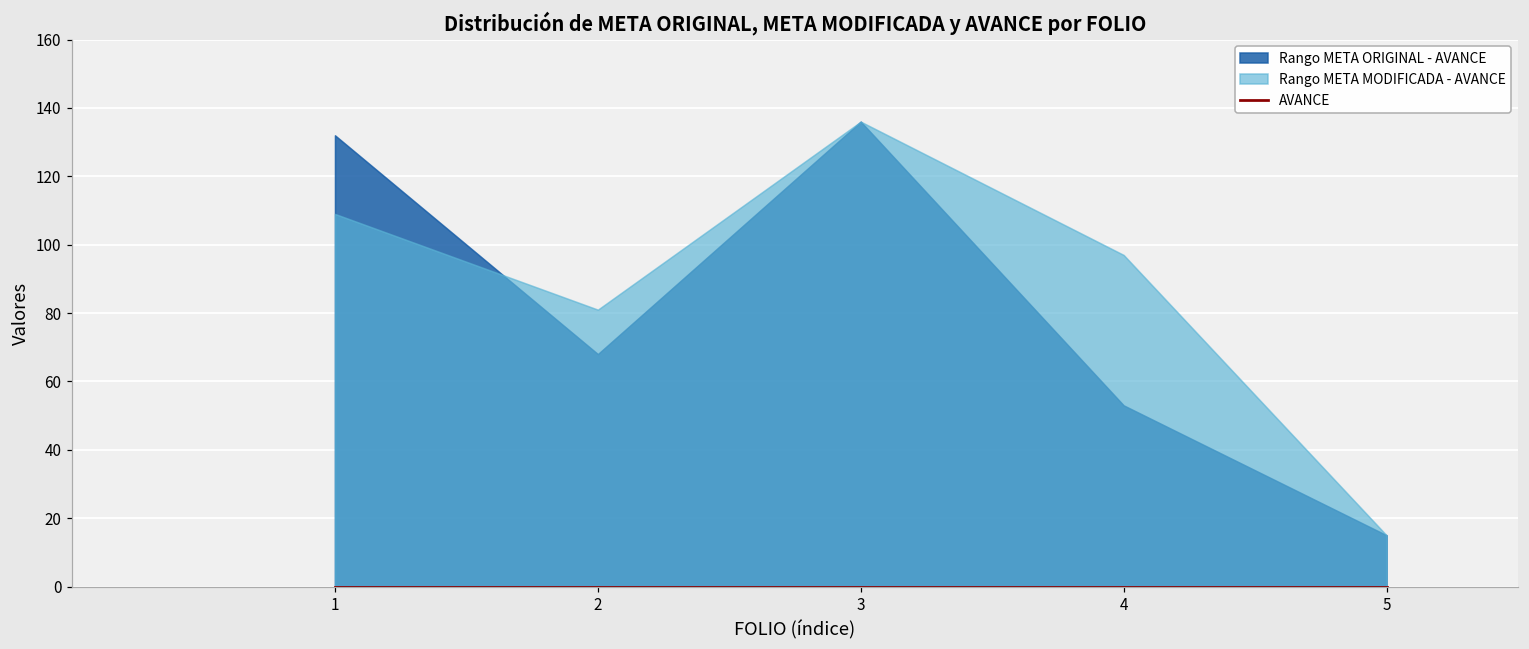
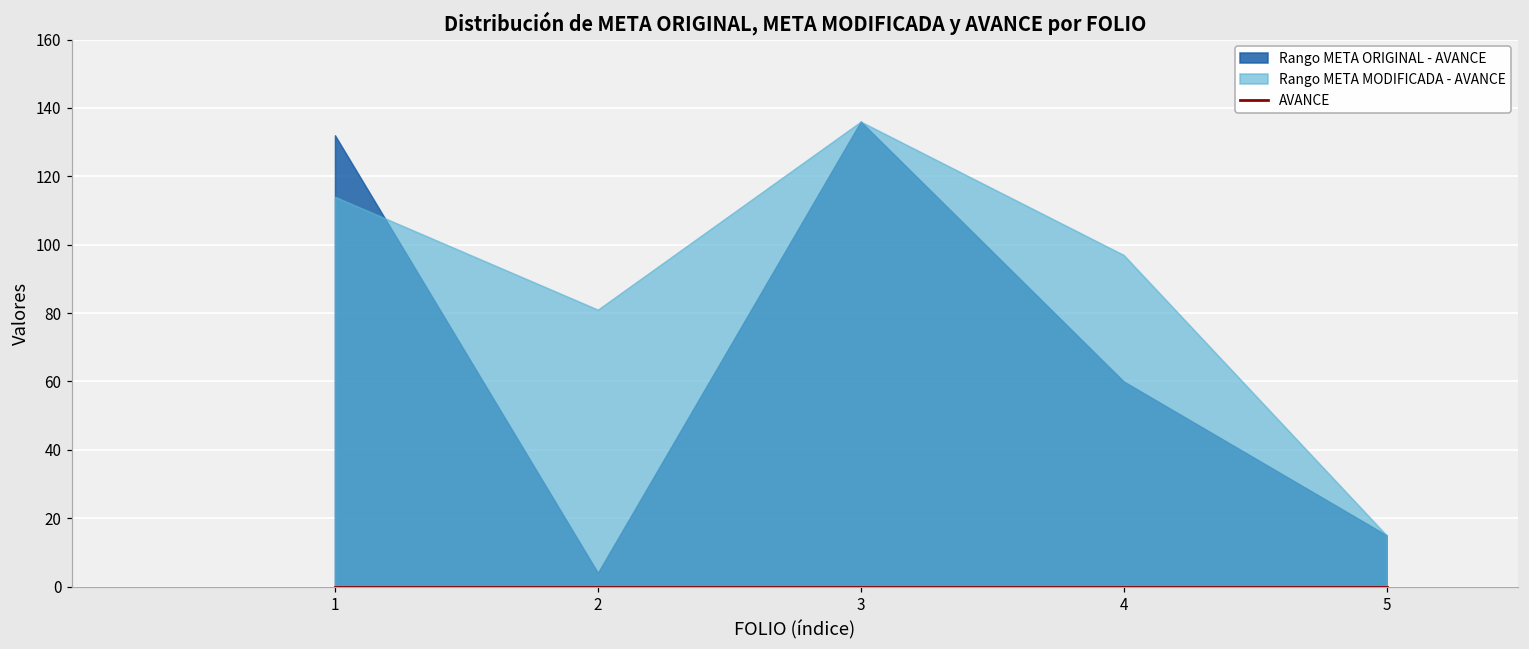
  {
    "AVANCE": {
      "1": 0,
      "2": 0,
      "3": 0,
      "4": 0,
      "5": 0
    },
    "Rango META ORIGINAL - AVANCE": {
      "1": 132,
-     "2": 68,
-     "4": 53
+     "2": 4,
+     "4": 60
    },
    "Rango META MODIFICADA - AVANCE": {
-     "1": 109,
+     "1": 114,
      "2": 81,
      "4": 97
    }
  }
